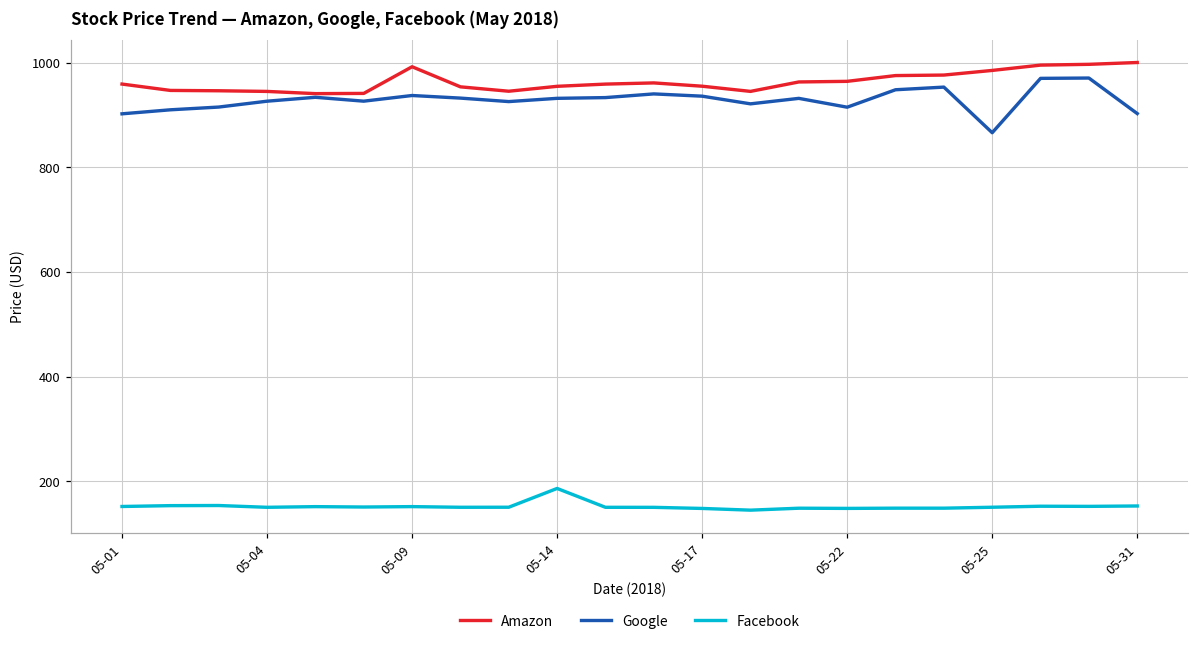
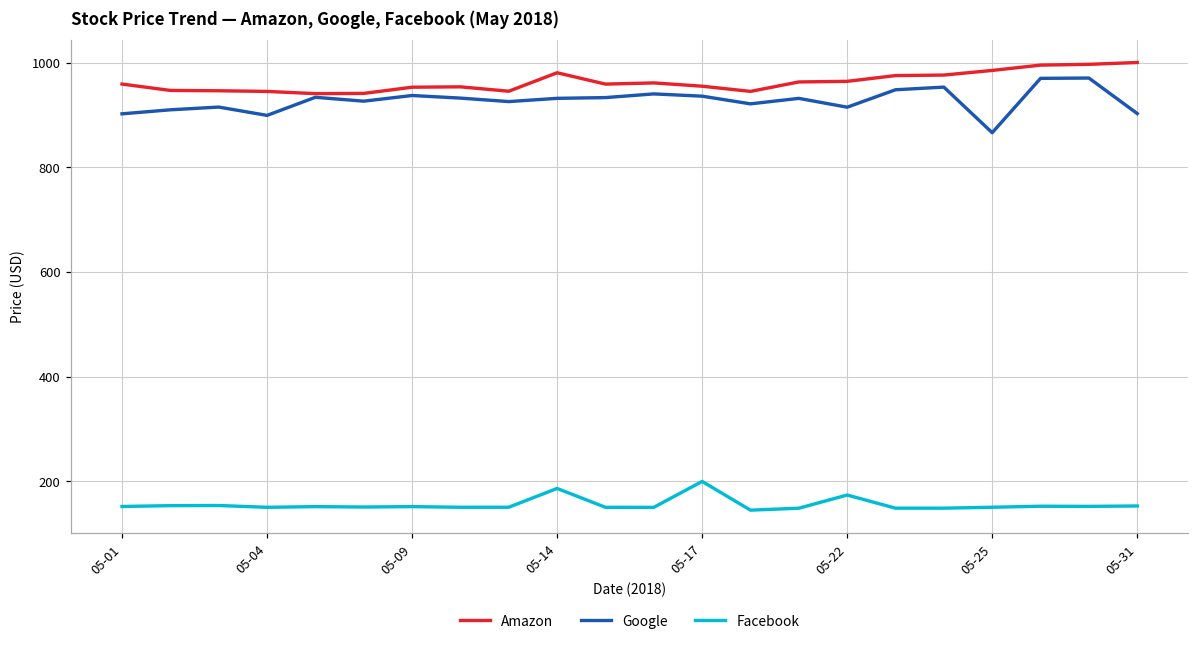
  {
    "Amazon": {
      "05-01": 960,
      "05-04": 940,
-     "05-09": 990,
-     "05-14": 950,
+     "05-09": 950,
+     "05-14": 980,
      "05-17": 950,
      "05-22": 960,
      "05-25": 980,
      "05-31": 1000
    },
    "Google": {
      "05-01": 900,
-     "05-04": 930,
+     "05-04": 900,
      "05-09": 940,
      "05-14": 930,
      "05-17": 940,
      "05-22": 910,
      "05-25": 870,
      "05-31": 900
    },
    "Facebook": {
      "05-01": 150,
      "05-04": 150,
      "05-09": 150,
      "05-14": 190,
-     "05-17": 150,
-     "05-22": 150,
+     "05-17": 200,
+     "05-22": 170,
      "05-25": 150,
      "05-31": 150
    }
  }
